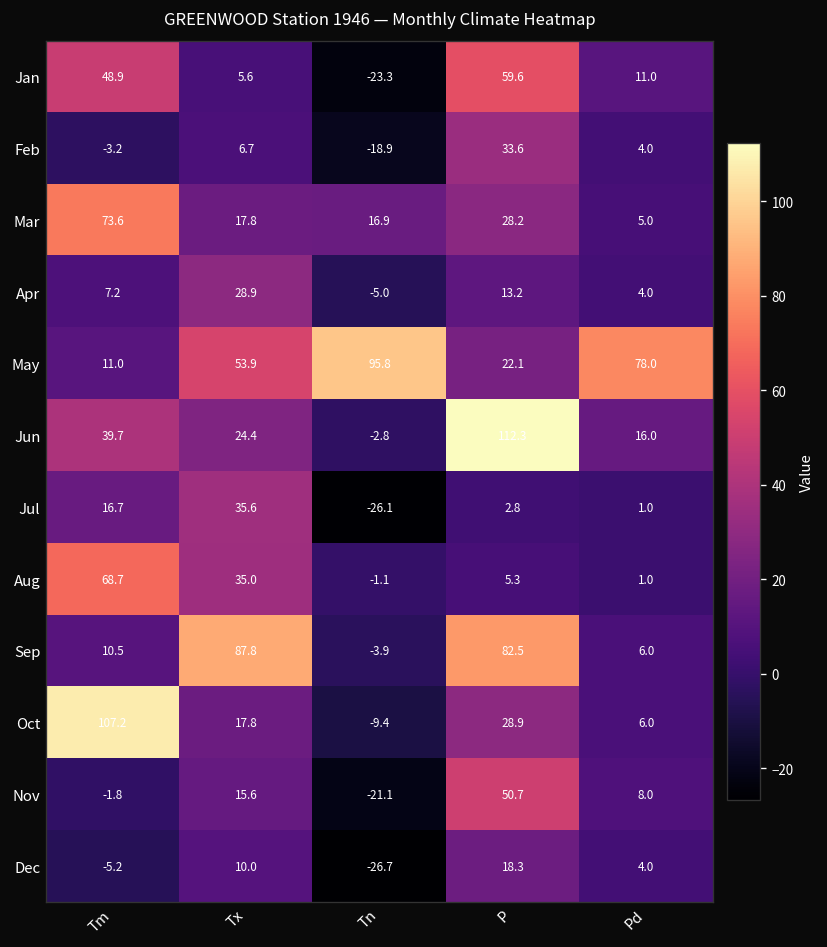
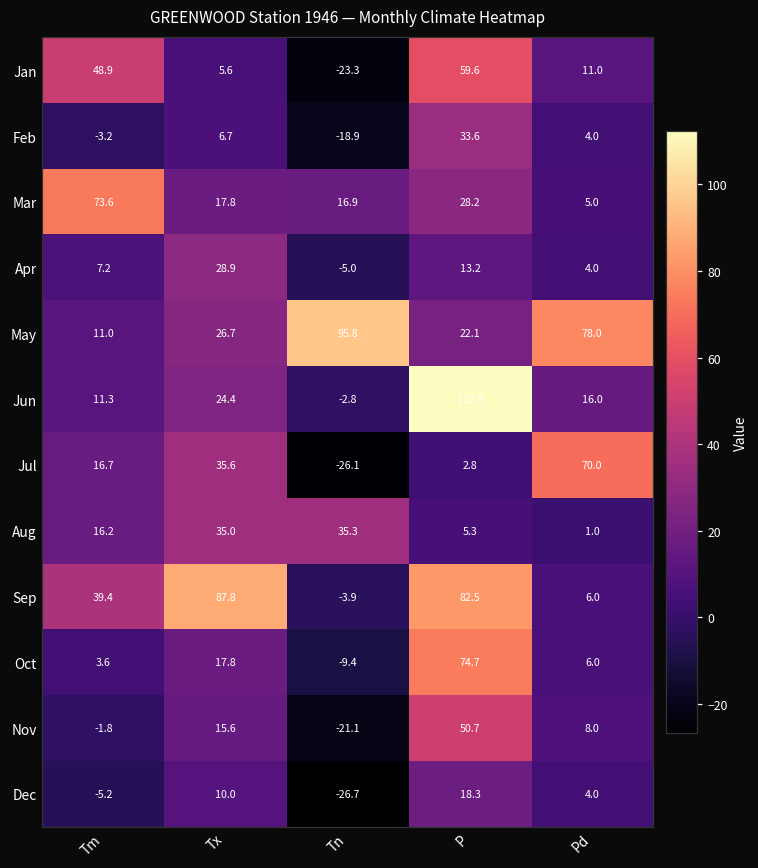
  {
    "Jan": {
      "Tm": 48.9,
      "Tx": 5.6,
      "Tn": -23.3,
      "P": 59.6,
      "Pd": 11.0
    },
    "Feb": {
      "Tm": -3.2,
      "Tx": 6.7,
      "Tn": -18.9,
      "P": 33.6,
      "Pd": 4.0
    },
    "Mar": {
      "Tm": 73.6,
      "Tx": 17.8,
      "Tn": 16.9,
      "P": 28.2,
      "Pd": 5.0
    },
    "Apr": {
      "Tm": 7.2,
      "Tx": 28.9,
      "Tn": -5.0,
      "P": 13.2,
      "Pd": 4.0
    },
    "May": {
      "Tm": 11.0,
-     "Tx": 53.9,
+     "Tx": 26.7,
      "Tn": 95.8,
      "P": 22.1,
      "Pd": 78.0
    },
    "Jun": {
-     "Tm": 39.7,
+     "Tm": 11.3,
      "Tx": 24.4,
      "Tn": -2.8,
      "P": 112.3,
      "Pd": 16.0
    },
    "Jul": {
      "Tm": 16.7,
      "Tx": 35.6,
      "Tn": -26.1,
      "P": 2.8,
-     "Pd": 1.0
+     "Pd": 70.0
    },
    "Aug": {
-     "Tm": 68.7,
+     "Tm": 16.2,
      "Tx": 35.0,
-     "Tn": -1.1,
+     "Tn": 35.3,
      "P": 5.3,
      "Pd": 1.0
    },
    "Sep": {
-     "Tm": 10.5,
+     "Tm": 39.4,
      "Tx": 87.8,
      "Tn": -3.9,
      "P": 82.5,
      "Pd": 6.0
    },
    "Oct": {
-     "Tm": 107.2,
+     "Tm": 3.6,
      "Tx": 17.8,
      "Tn": -9.4,
-     "P": 28.9,
+     "P": 74.7,
      "Pd": 6.0
    },
    "Nov": {
      "Tm": -1.8,
      "Tx": 15.6,
      "Tn": -21.1,
      "P": 50.7,
      "Pd": 8.0
    },
    "Dec": {
      "Tm": -5.2,
      "Tx": 10.0,
      "Tn": -26.7,
      "P": 18.3,
      "Pd": 4.0
    }
  }
